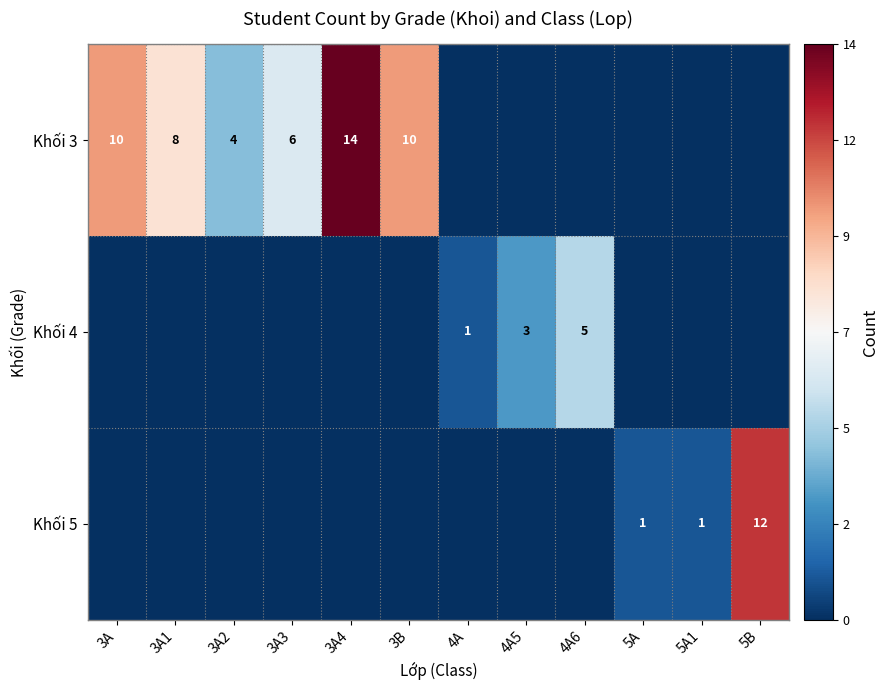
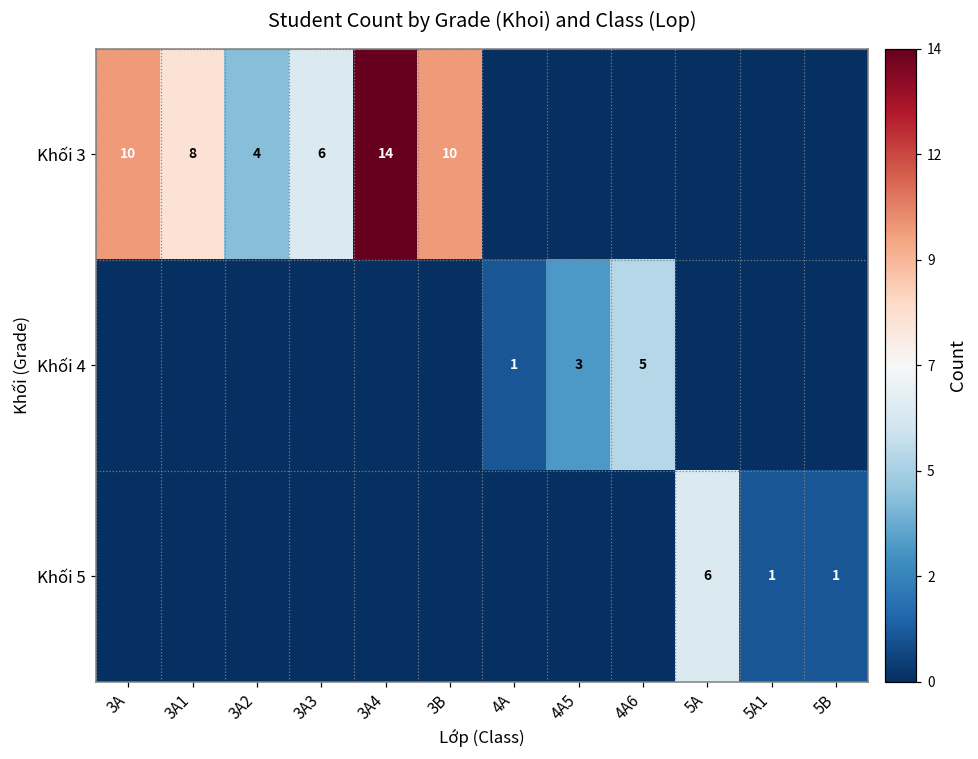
  {
    "Khối 3": {
      "3A": 10,
      "3A1": 8,
      "3A2": 4,
      "3A3": 6,
      "3A4": 14,
      "3B": 10
    },
    "Khối 4": {
      "4A": 1,
      "4A5": 3,
      "4A6": 5
    },
    "Khối 5": {
-     "5A": 1,
+     "5A": 6,
      "5A1": 1,
-     "5B": 12
+     "5B": 1
    }
  }
